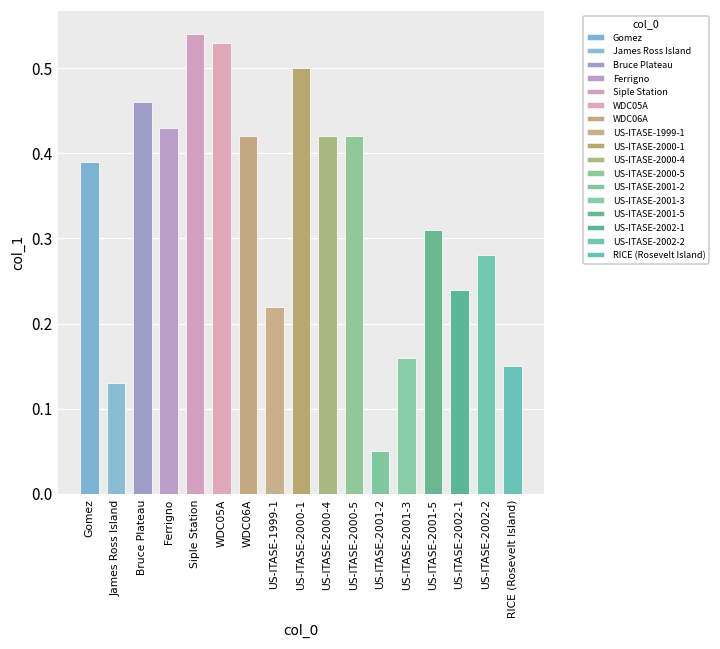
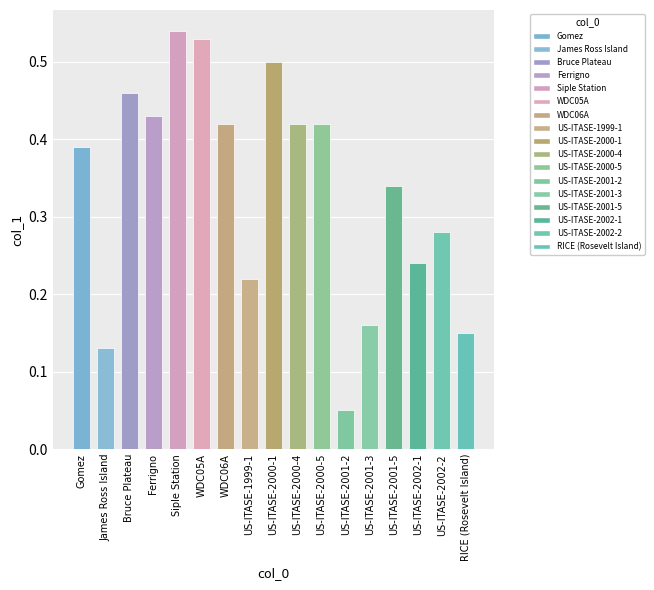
  {
    "Gomez": 0.39,
    "James Ross Island": 0.13,
    "Bruce Plateau": 0.46,
    "Ferrigno": 0.43,
    "Siple Station": 0.54,
    "WDC05A": 0.53,
    "WDC06A": 0.42,
    "US-ITASE-1999-1": 0.22,
    "US-ITASE-2000-1": 0.50,
    "US-ITASE-2000-4": 0.42,
    "US-ITASE-2000-5": 0.42,
    "US-ITASE-2001-2": 0.05,
    "US-ITASE-2001-3": 0.16,
-   "US-ITASE-2001-5": 0.31,
+   "US-ITASE-2001-5": 0.34,
    "US-ITASE-2002-1": 0.24,
    "US-ITASE-2002-2": 0.28,
    "RICE (Rosevelt Island)": 0.15
  }
